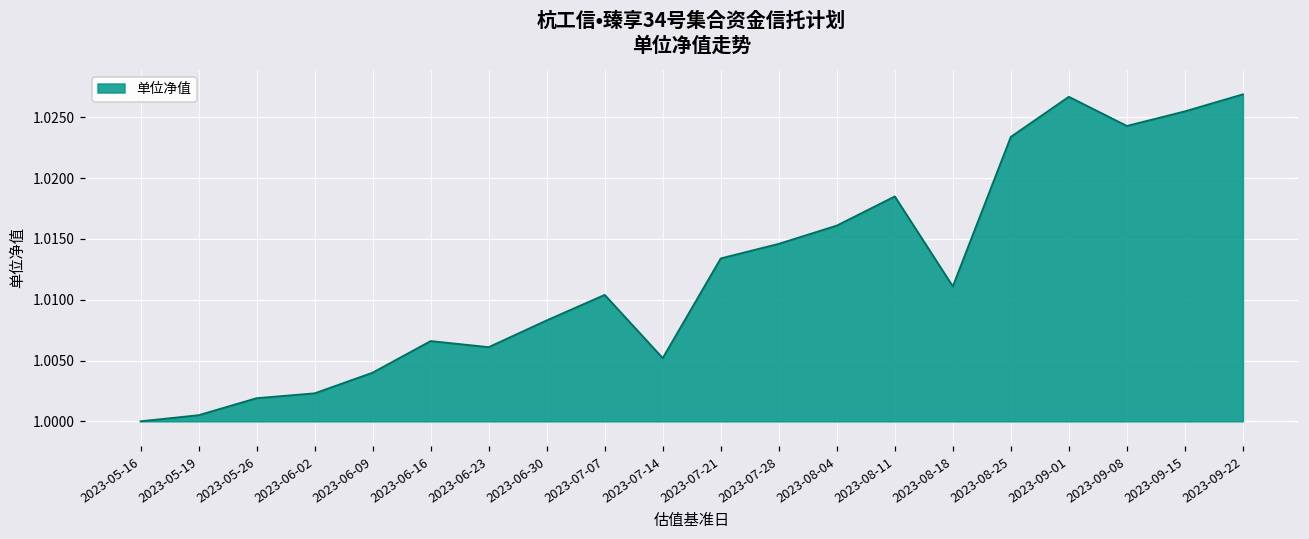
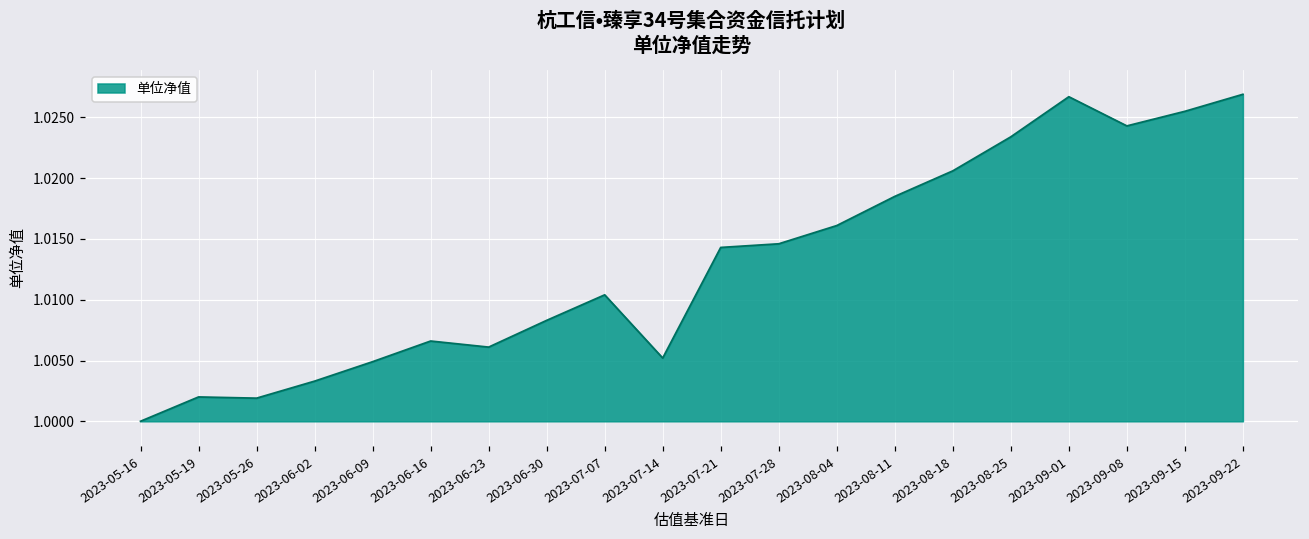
  {
    "2023-05-16": 1.0000,
-   "2023-05-19": 1.0005,
+   "2023-05-19": 1.0020,
    "2023-05-26": 1.0019,
-   "2023-06-02": 1.0023,
-   "2023-06-09": 1.0040,
+   "2023-06-02": 1.0033,
+   "2023-06-09": 1.0049,
    "2023-06-16": 1.0066,
    "2023-06-23": 1.0061,
    "2023-06-30": 1.0083,
    "2023-07-07": 1.0104,
    "2023-07-14": 1.0052,
-   "2023-07-21": 1.0134,
+   "2023-07-21": 1.0143,
    "2023-07-28": 1.0146,
    "2023-08-04": 1.0161,
    "2023-08-11": 1.0185,
-   "2023-08-18": 1.0111,
+   "2023-08-18": 1.0206,
    "2023-08-25": 1.0234,
    "2023-09-01": 1.0267,
    "2023-09-08": 1.0243,
    "2023-09-15": 1.0255,
    "2023-09-22": 1.0269
  }
